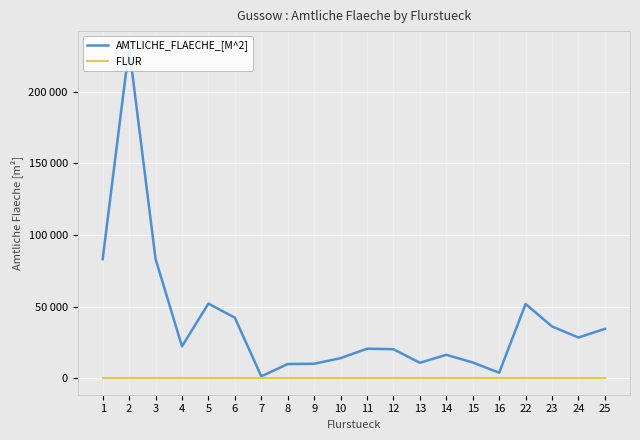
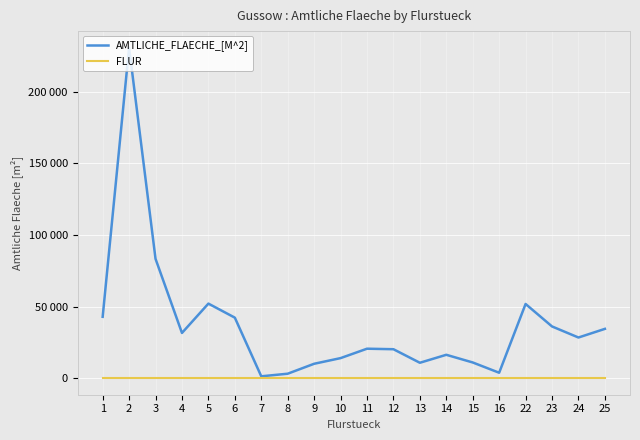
  {
    "AMTLICHE_FLAECHE_[M^2]": {
-     "1": 83000,
+     "1": 43000,
      "3": 83000,
-     "4": 22000,
+     "4": 32000,
      "5": 52000,
      "6": 42000,
-     "8": 10000,
+     "8": 3000,
      "9": 10000,
      "10": 14000,
      "11": 21000,
      "12": 20000,
      "13": 11000,
      "14": 16000,
      "15": 11000,
      "16": 4000,
      "22": 52000,
      "23": 36000,
      "24": 28000,
      "25": 34000
    },
    "FLUR": {
      "1": 0,
      "2": 0,
      "3": 0,
      "4": 0,
      "5": 0,
      "6": 0,
      "8": 0,
      "9": 0,
      "10": 0,
      "11": 0,
      "12": 0,
      "13": 0,
      "14": 0,
      "15": 0,
      "16": 0,
      "22": 0,
      "23": 0,
      "24": 0,
      "25": 0
    }
  }
